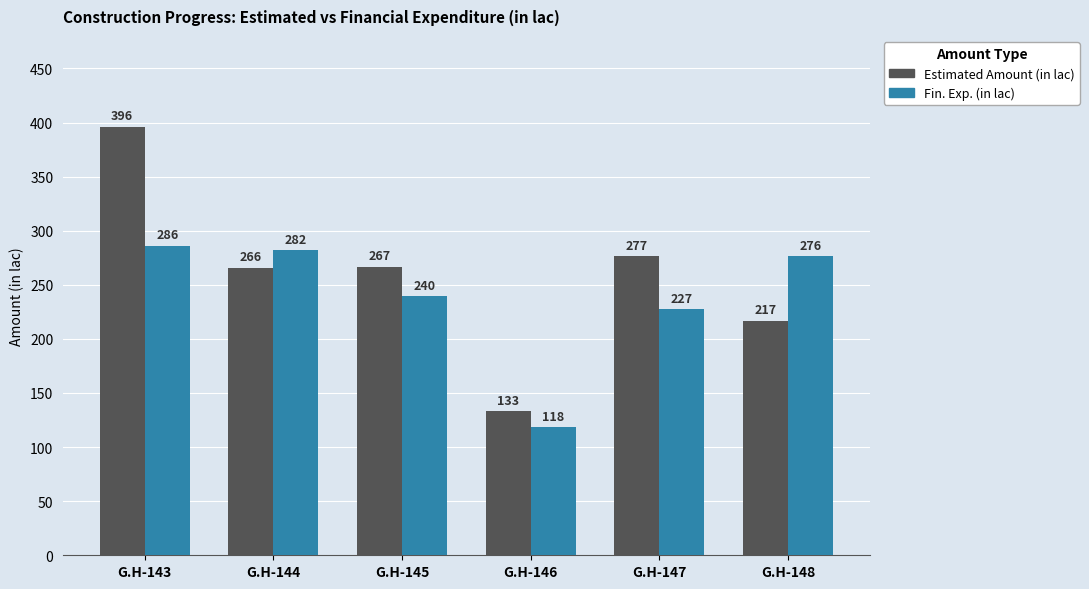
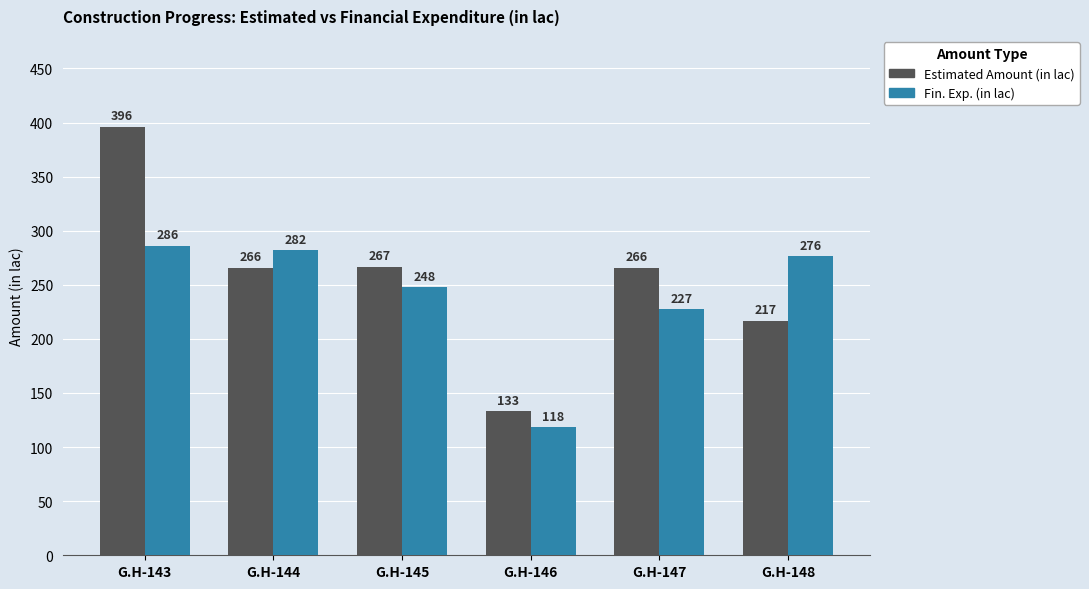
  {
    "Estimated Amount (in lac)": {
      "G.H-143": 396,
      "G.H-144": 266,
      "G.H-145": 267,
      "G.H-146": 133,
-     "G.H-147": 277,
+     "G.H-147": 266,
      "G.H-148": 217
    },
    "Fin. Exp. (in lac)": {
      "G.H-143": 286,
      "G.H-144": 282,
-     "G.H-145": 240,
+     "G.H-145": 248,
      "G.H-146": 118,
      "G.H-147": 227,
      "G.H-148": 276
    }
  }
